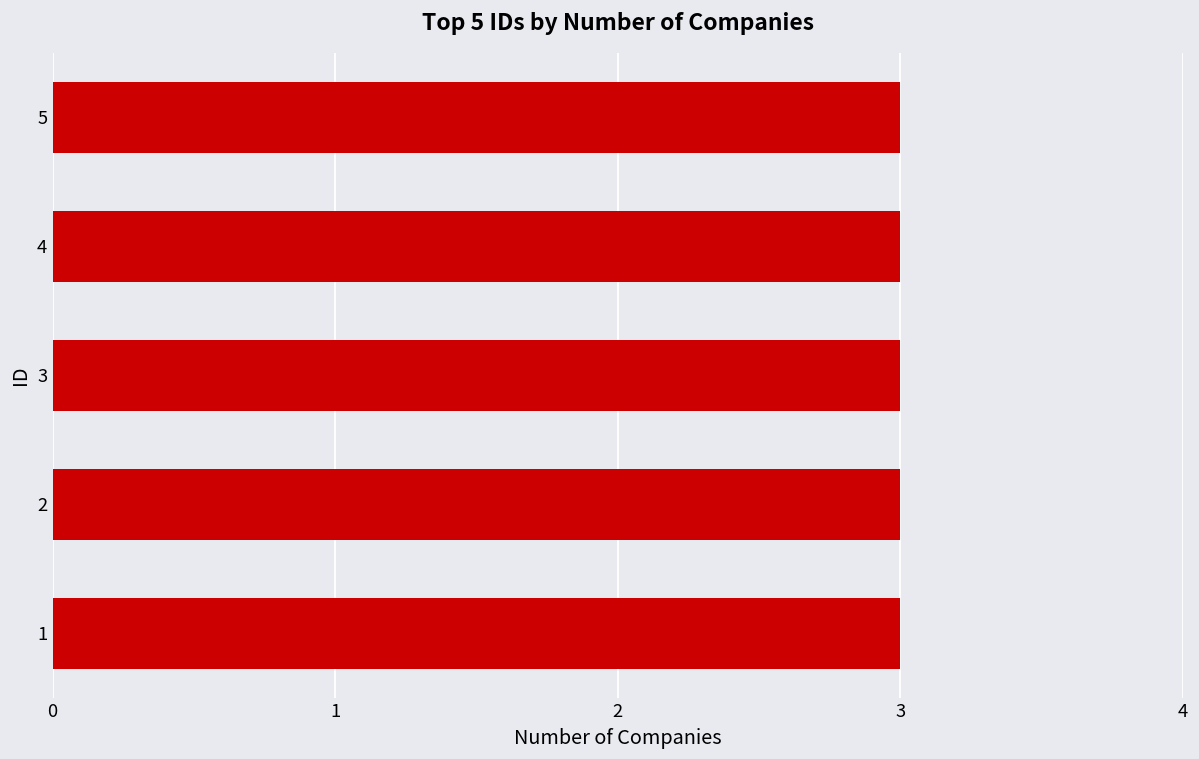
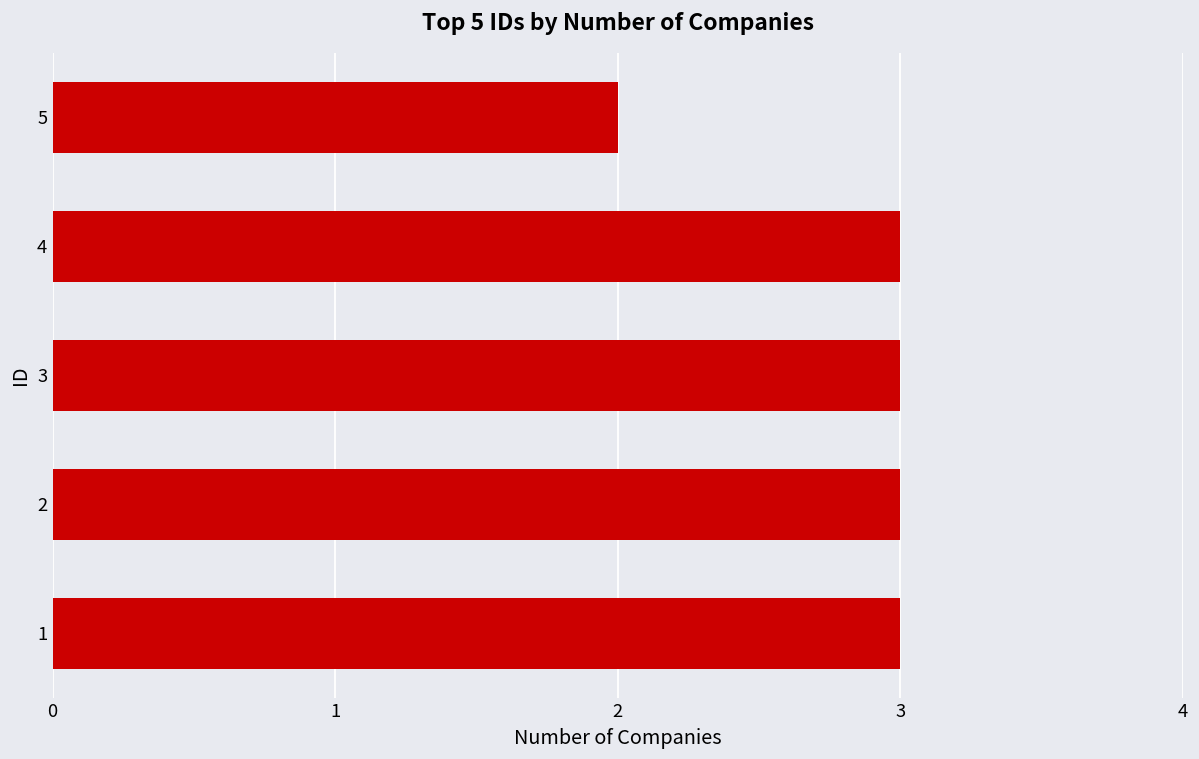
  {
-   "5": 3,
+   "5": 2,
    "4": 3,
    "3": 3,
    "2": 3,
    "1": 3
  }
